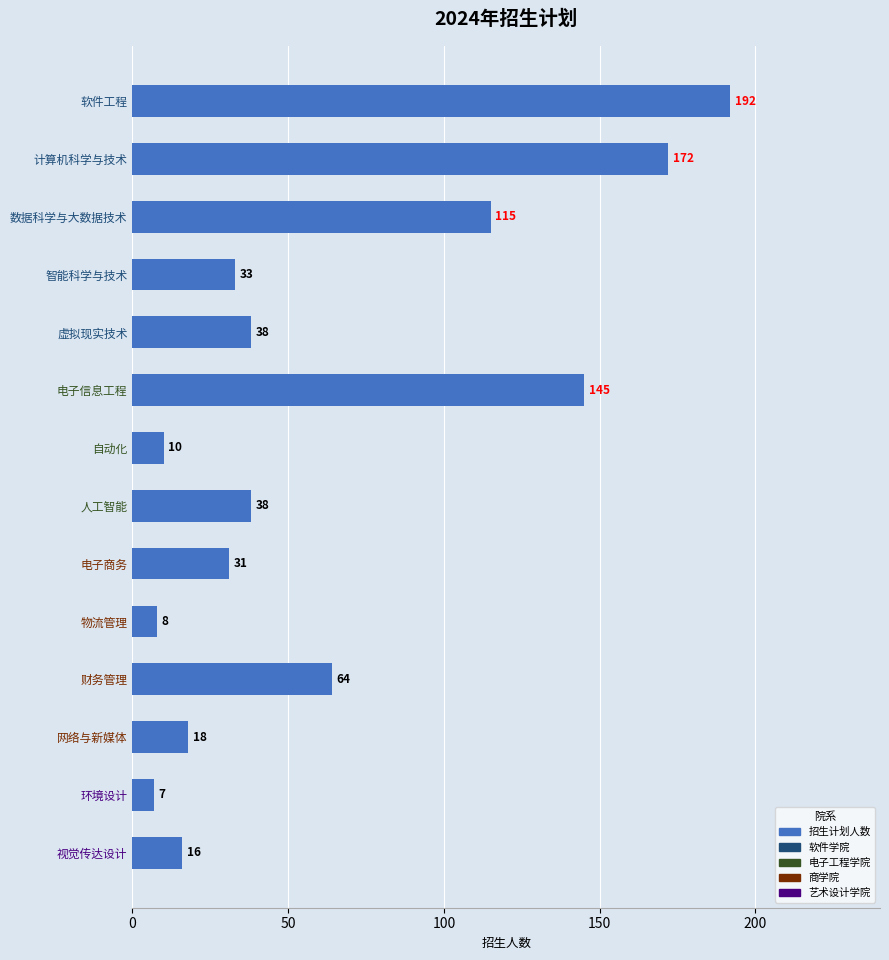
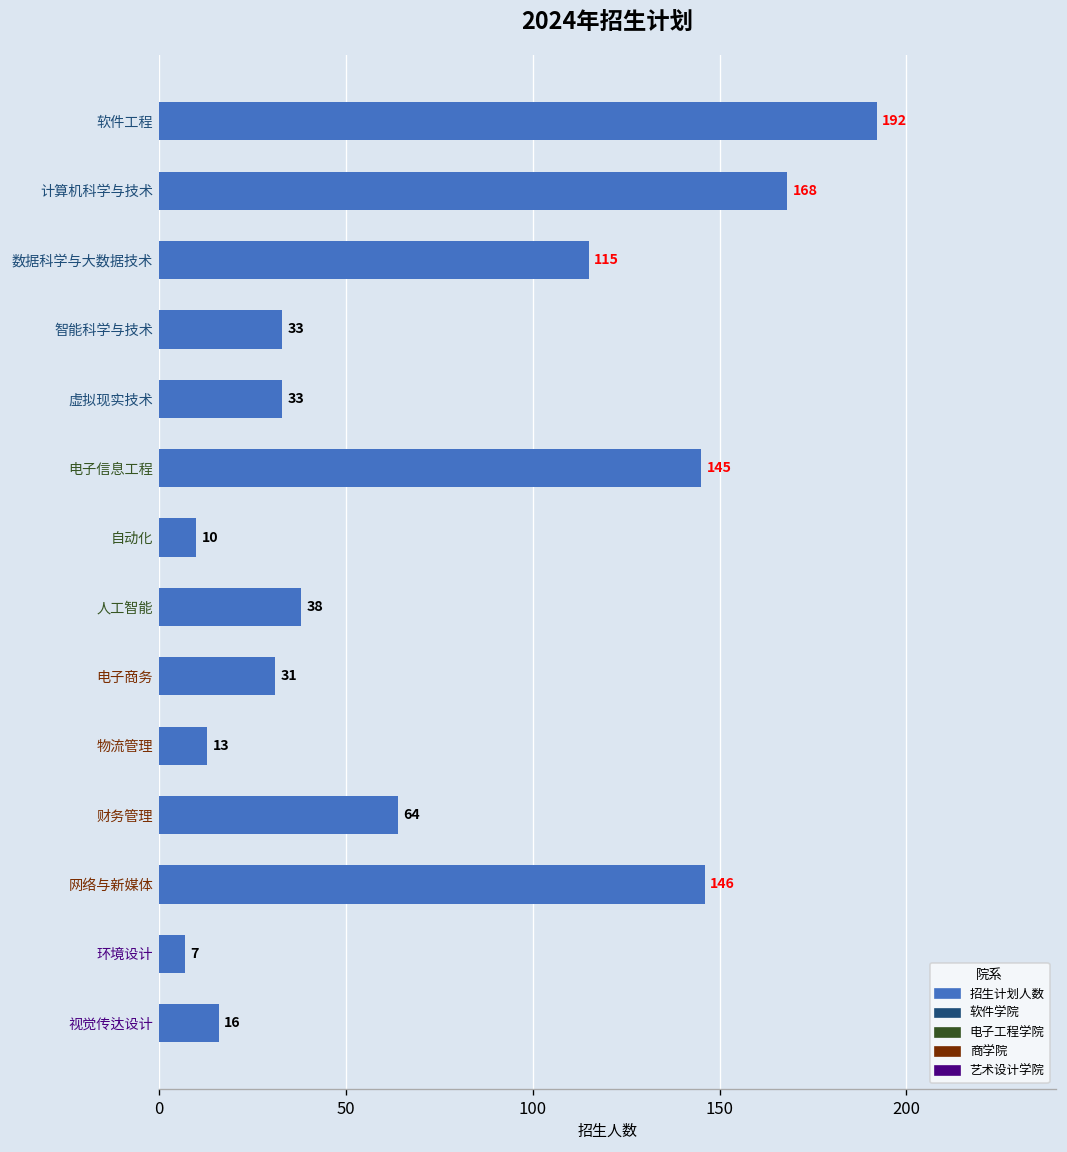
  {
    "软件工程": 192,
-   "计算机科学与技术": 172,
+   "计算机科学与技术": 168,
    "数据科学与大数据技术": 115,
    "智能科学与技术": 33,
-   "虚拟现实技术": 38,
+   "虚拟现实技术": 33,
    "电子信息工程": 145,
    "自动化": 10,
    "人工智能": 38,
    "电子商务": 31,
-   "物流管理": 8,
+   "物流管理": 13,
    "财务管理": 64,
-   "网络与新媒体": 18,
+   "网络与新媒体": 146,
    "环境设计": 7,
    "视觉传达设计": 16
  }
